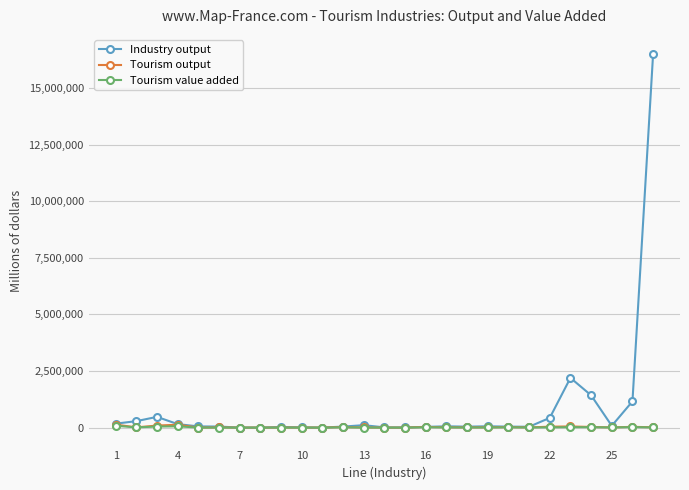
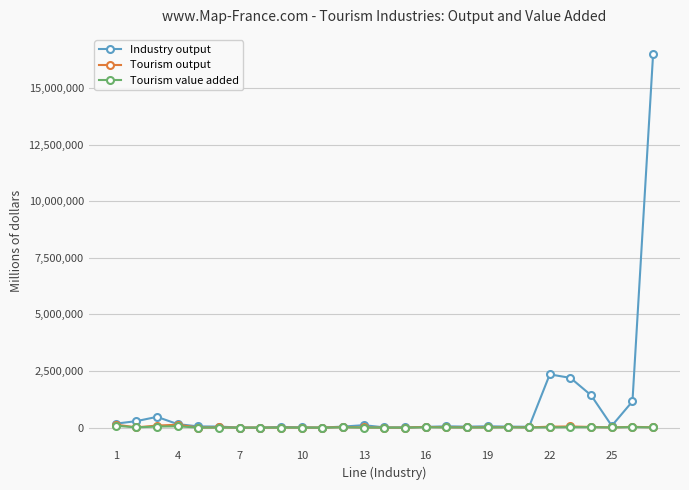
  {
    "Industry output": {
-     "22": "400,000"
+     "22": "2,400,000"
    }
  }
